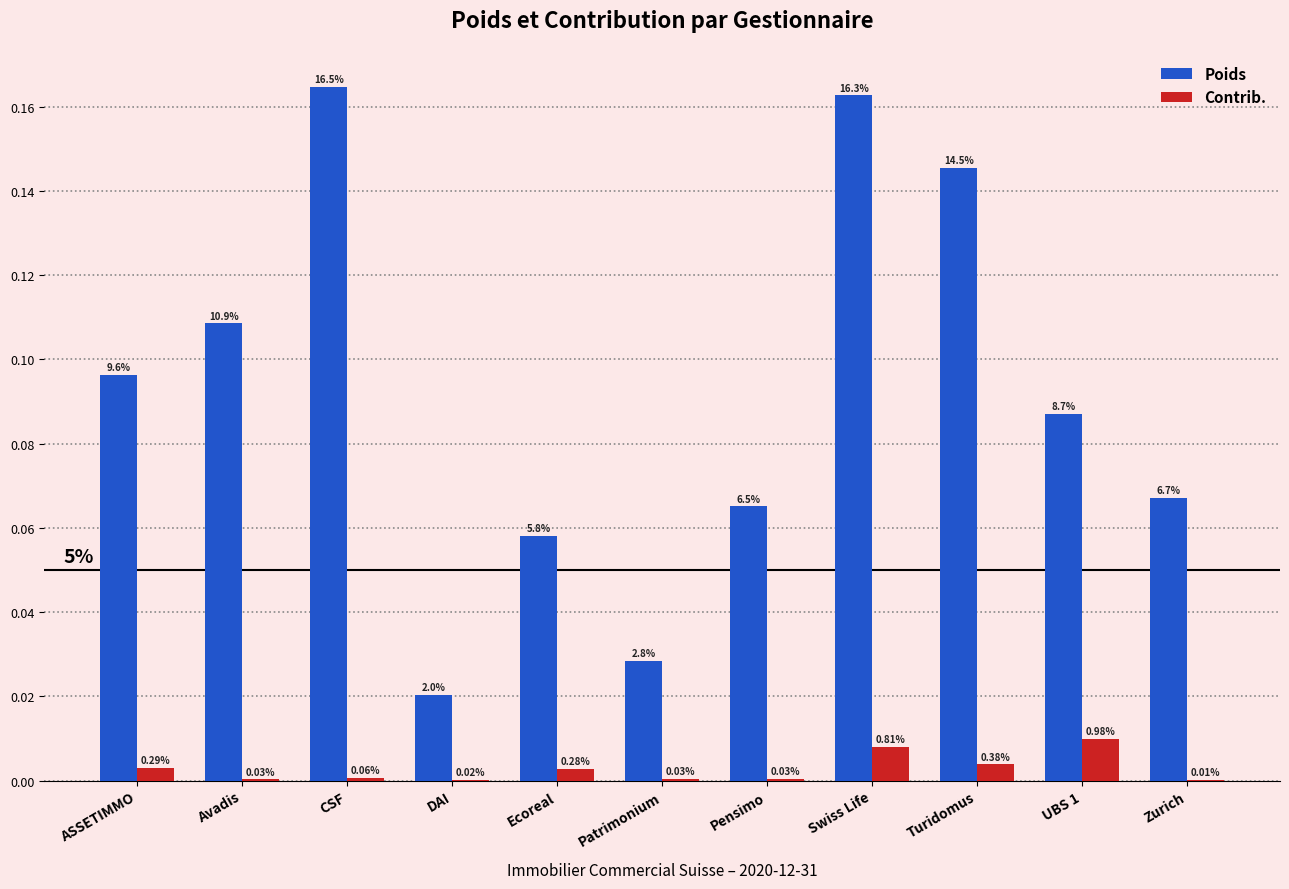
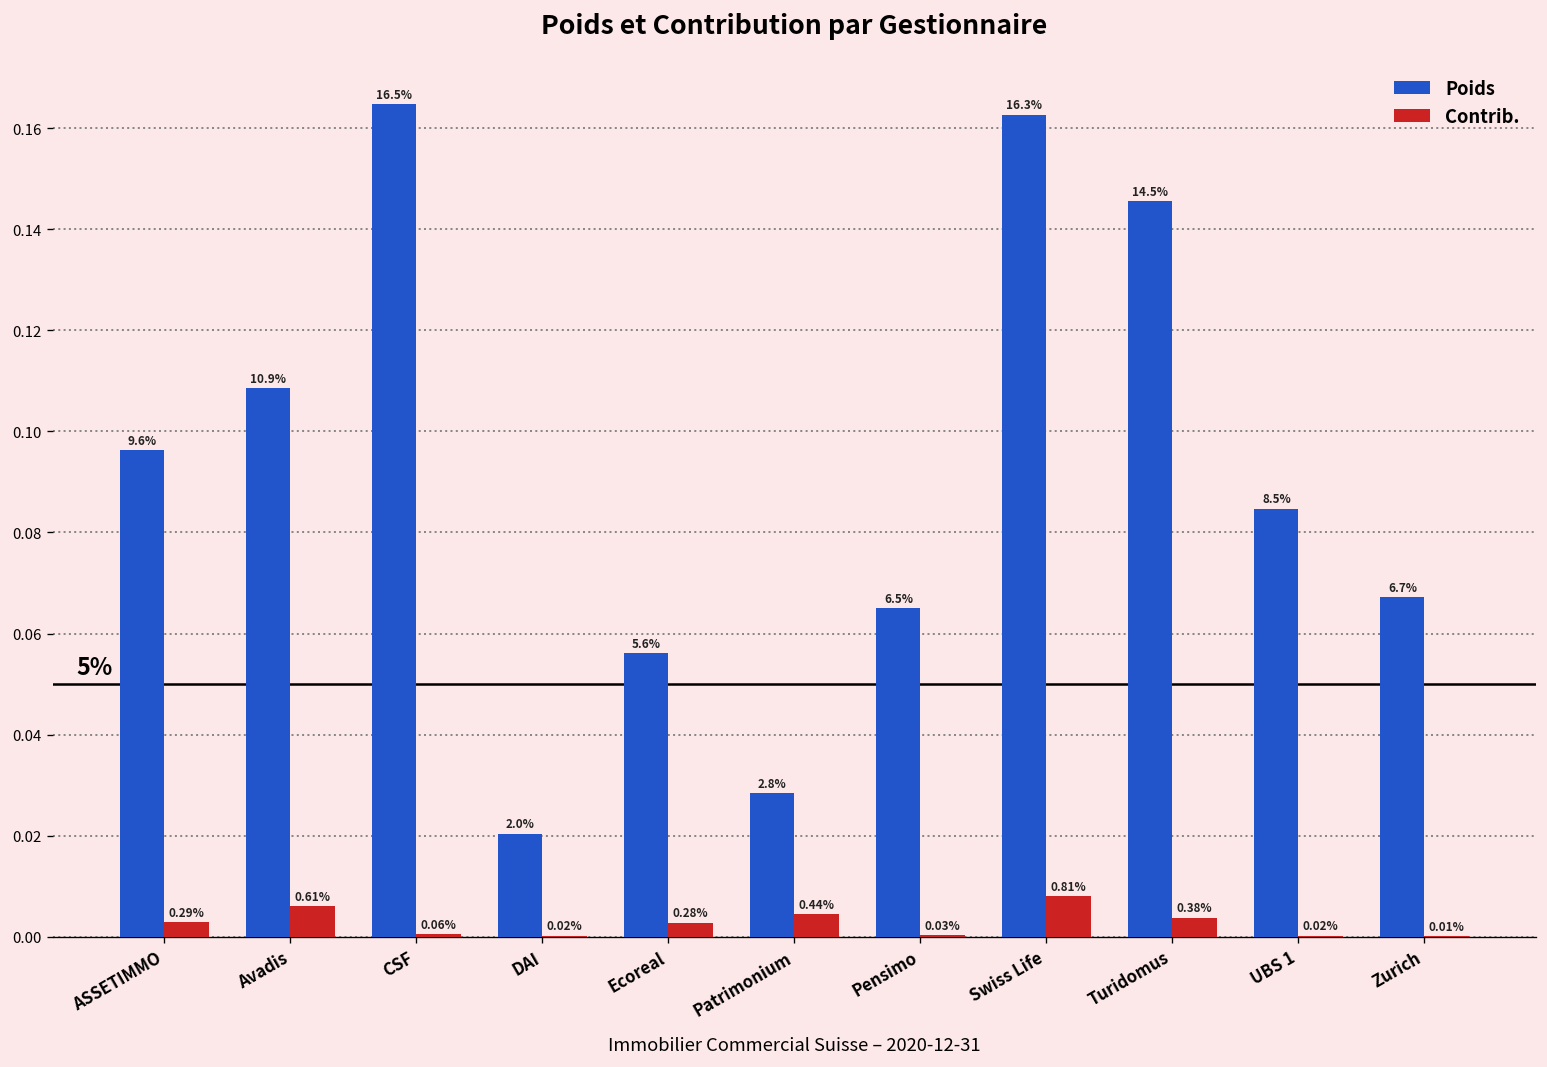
  {
    "Poids": {
      "ASSETIMMO": "9.6%",
      "Avadis": "10.9%",
      "CSF": "16.5%",
      "DAI": "2.0%",
-     "Ecoreal": "5.8%",
+     "Ecoreal": "5.6%",
      "Patrimonium": "2.8%",
      "Pensimo": "6.5%",
      "Swiss Life": "16.3%",
      "Turidomus": "14.5%",
-     "UBS 1": "8.7%",
+     "UBS 1": "8.5%",
      "Zurich": "6.7%"
    },
    "Contrib.": {
      "ASSETIMMO": "0.29%",
-     "Avadis": "0.03%",
+     "Avadis": "0.61%",
      "CSF": "0.06%",
      "DAI": "0.02%",
      "Ecoreal": "0.28%",
-     "Patrimonium": "0.03%",
+     "Patrimonium": "0.44%",
      "Pensimo": "0.03%",
      "Swiss Life": "0.81%",
      "Turidomus": "0.38%",
-     "UBS 1": "0.98%",
+     "UBS 1": "0.02%",
      "Zurich": "0.01%"
    }
  }
